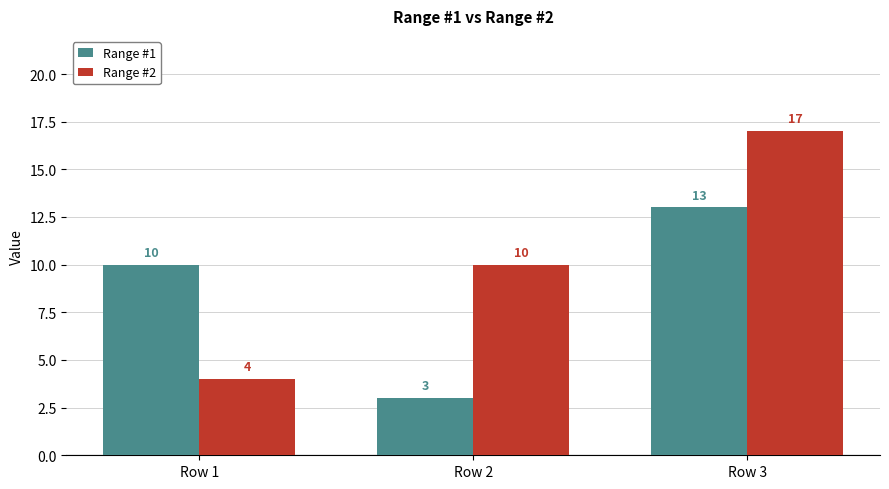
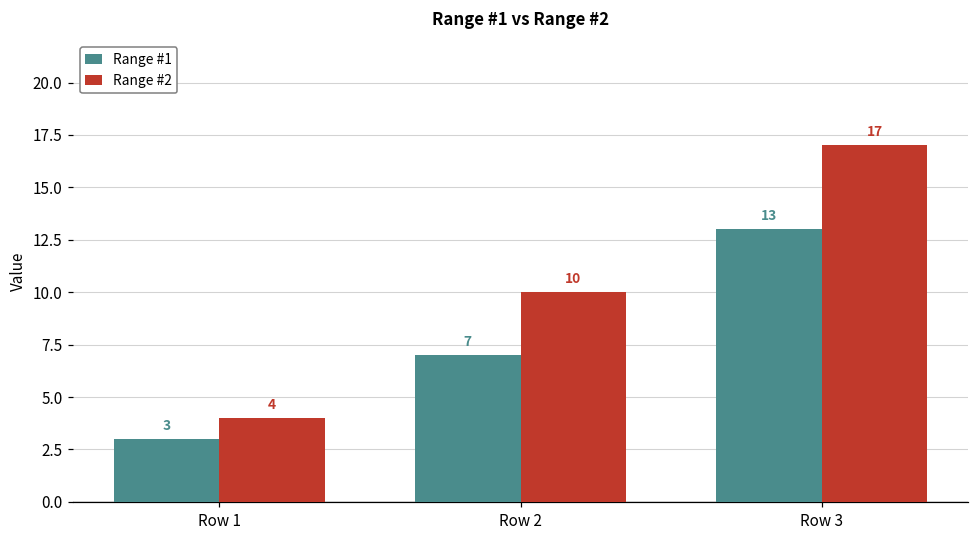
  {
    "Range #1": {
-     "Row 1": 10,
-     "Row 2": 3,
+     "Row 1": 3,
+     "Row 2": 7,
      "Row 3": 13
    },
    "Range #2": {
      "Row 1": 4,
      "Row 2": 10,
      "Row 3": 17
    }
  }
